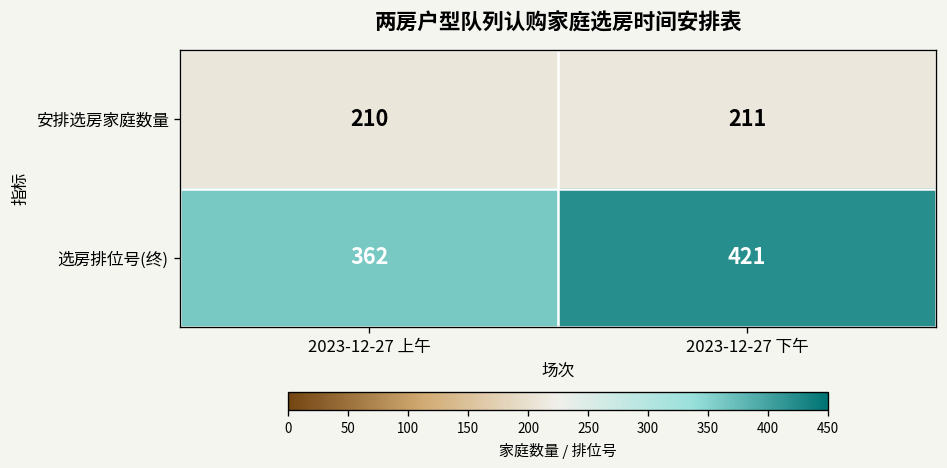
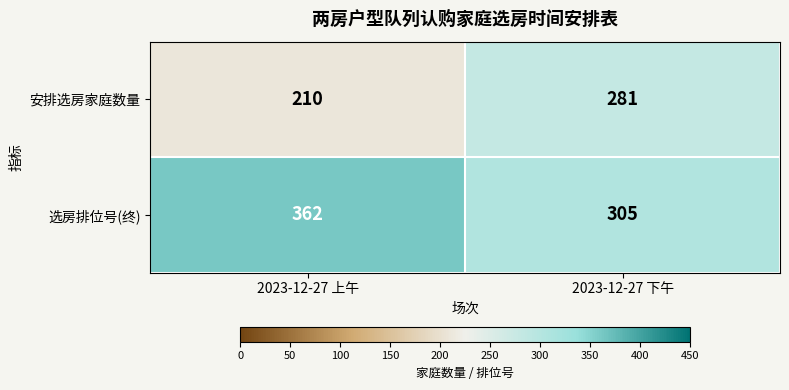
  {
    "安排选房家庭数量": {
      "2023-12-27 上午": 210,
-     "2023-12-27 下午": 211
+     "2023-12-27 下午": 281
    },
    "选房排位号(终)": {
      "2023-12-27 上午": 362,
-     "2023-12-27 下午": 421
+     "2023-12-27 下午": 305
    }
  }
